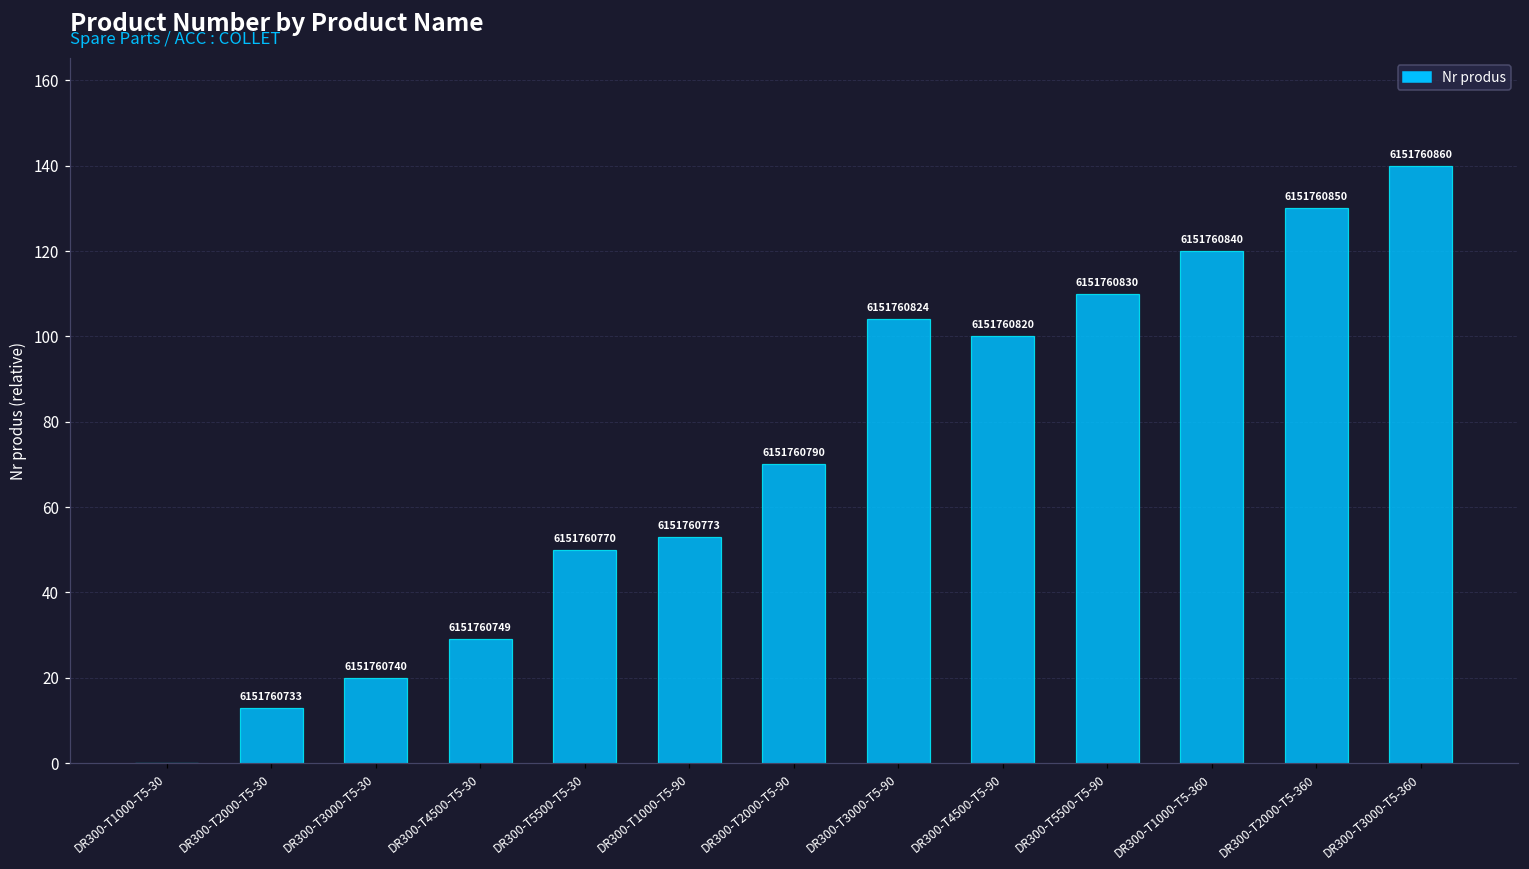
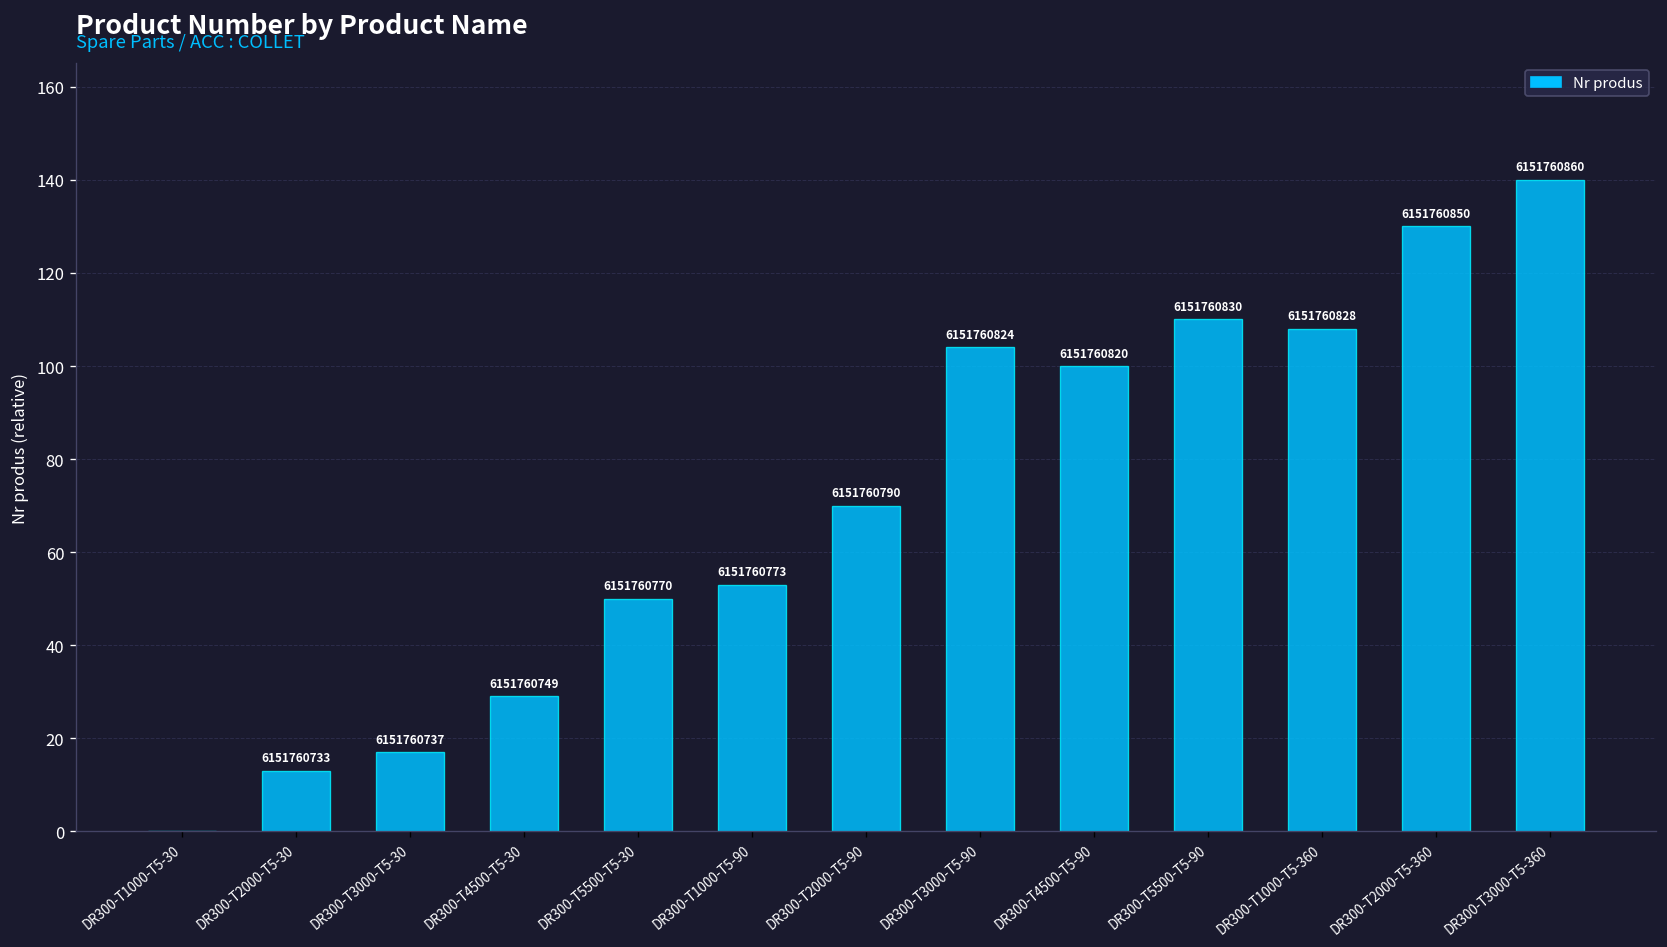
  {
-   "DR300-T3000-T5-30": 6151760740,
-   "DR300-T1000-T5-360": 6151760840
+   "DR300-T3000-T5-30": 6151760737,
+   "DR300-T1000-T5-360": 6151760828
  }
